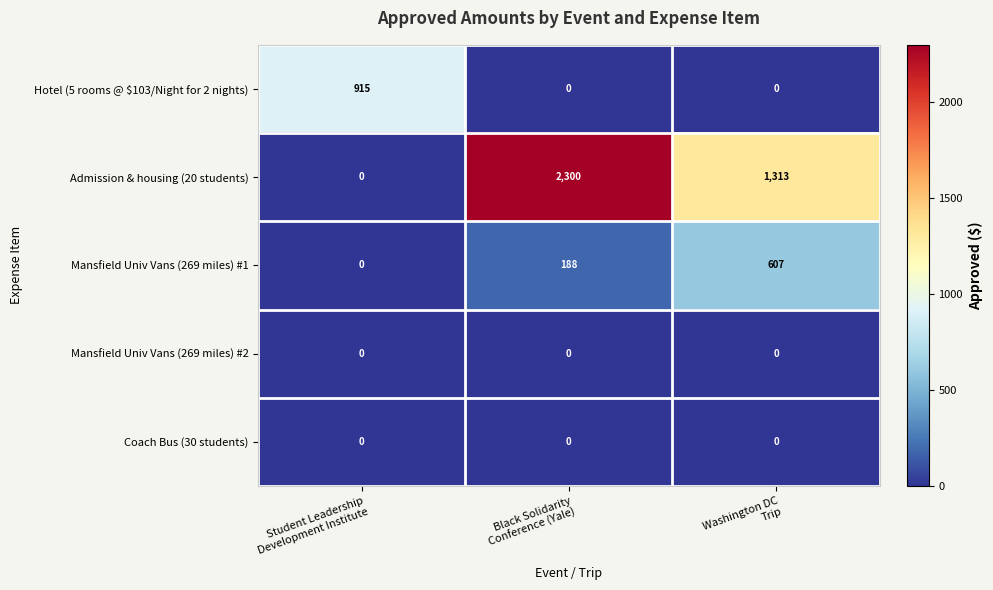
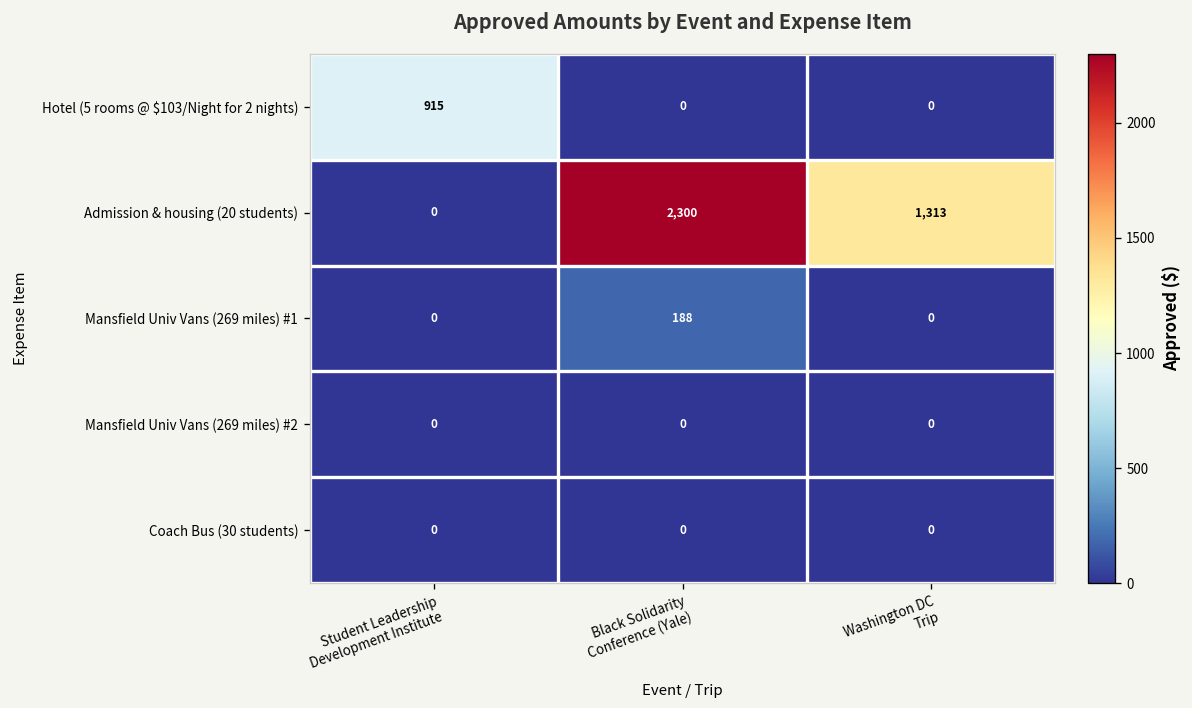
  {
    "Hotel (5 rooms @ $103/Night for 2 nights)": {
      "Student Leadership Development Institute": "915",
      "Black Solidarity Conference (Yale)": "0",
      "Washington DC Trip": "0"
    },
    "Admission & housing (20 students)": {
      "Student Leadership Development Institute": "0",
      "Black Solidarity Conference (Yale)": "2,300",
      "Washington DC Trip": "1,313"
    },
    "Mansfield Univ Vans (269 miles) #1": {
      "Student Leadership Development Institute": "0",
      "Black Solidarity Conference (Yale)": "188",
-     "Washington DC Trip": "607"
+     "Washington DC Trip": "0"
    },
    "Mansfield Univ Vans (269 miles) #2": {
      "Student Leadership Development Institute": "0",
      "Black Solidarity Conference (Yale)": "0",
      "Washington DC Trip": "0"
    },
    "Coach Bus (30 students)": {
      "Student Leadership Development Institute": "0",
      "Black Solidarity Conference (Yale)": "0",
      "Washington DC Trip": "0"
    }
  }
